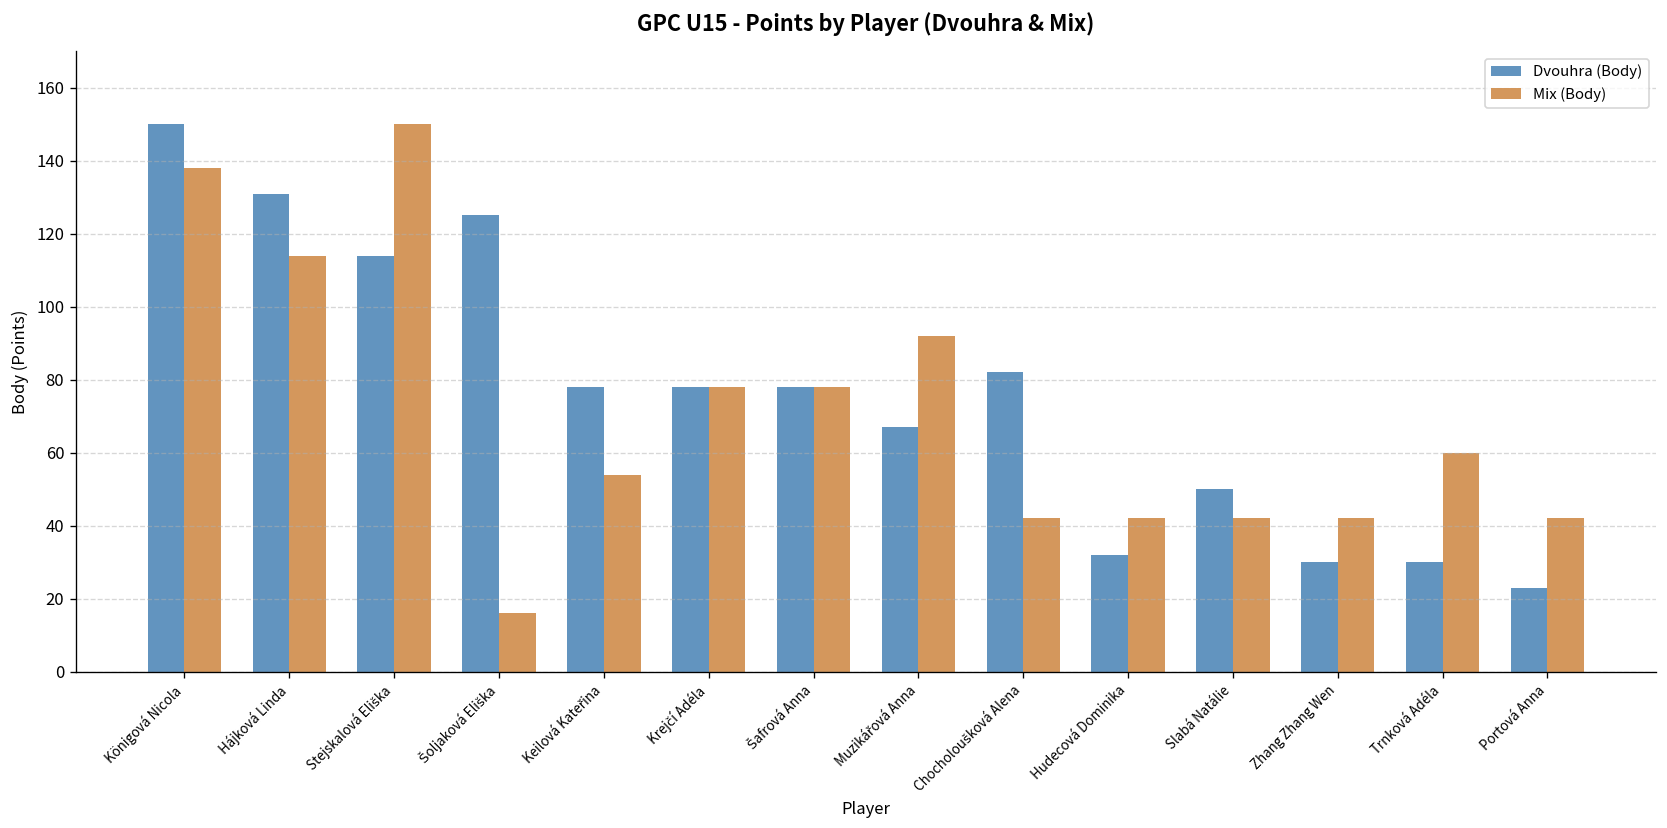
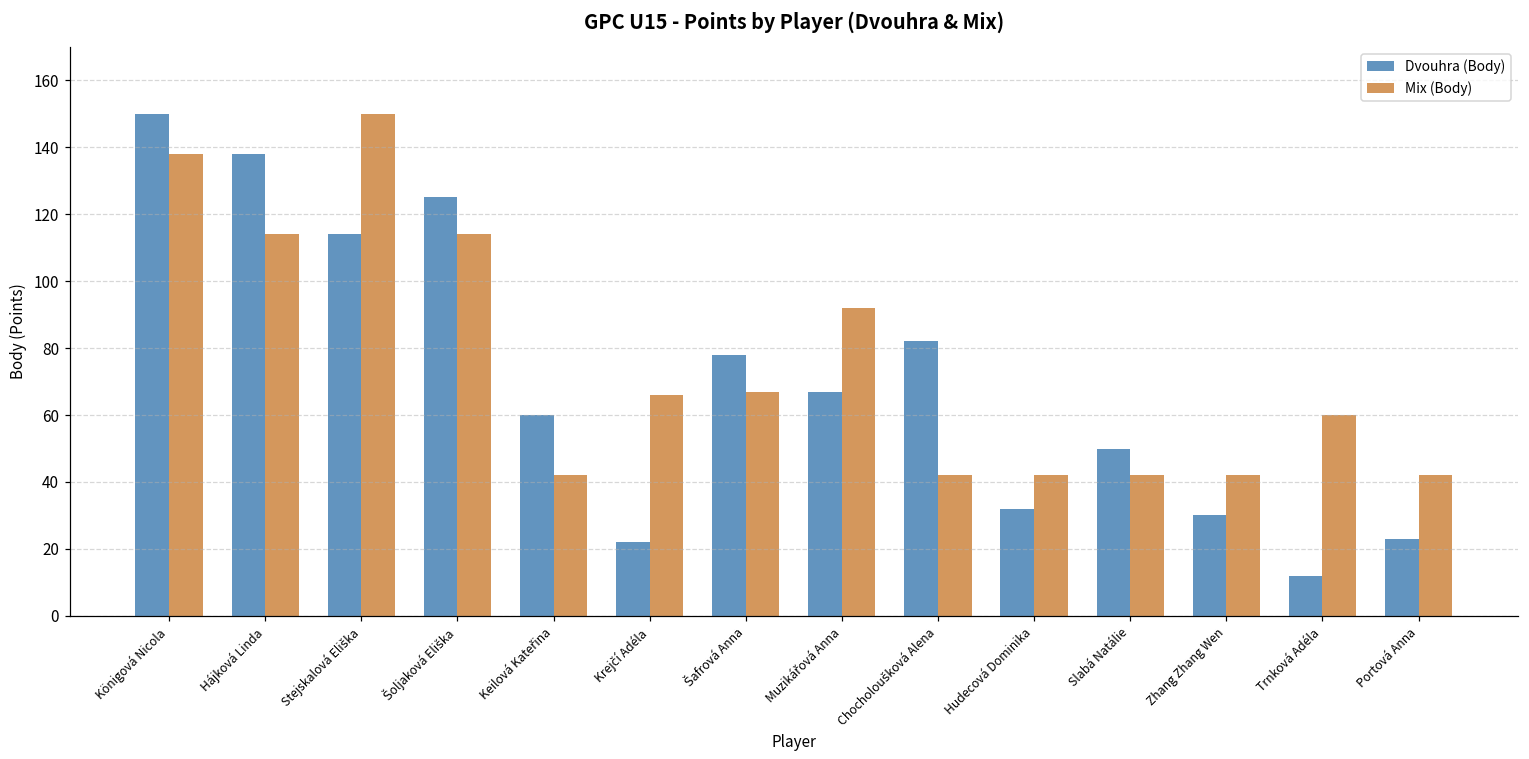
  {
    "Dvouhra (Body)": {
      "Königová Nicola": 150,
-     "Hájková Linda": 131,
+     "Hájková Linda": 138,
      "Stejskalová Eliška": 114,
      "Šoljaková Eliška": 125,
-     "Keilová Kateřina": 78,
-     "Krejčí Adéla": 78,
+     "Keilová Kateřina": 60,
+     "Krejčí Adéla": 22,
      "Šafrová Anna": 78,
      "Muzikářová Anna": 67,
      "Chocholoušková Alena": 82,
      "Hudecová Dominika": 32,
      "Slabá Natálie": 50,
      "Zhang Zhang Wen": 30,
-     "Trnková Adéla": 30,
+     "Trnková Adéla": 12,
      "Portová Anna": 23
    },
    "Mix (Body)": {
      "Königová Nicola": 138,
      "Hájková Linda": 114,
      "Stejskalová Eliška": 150,
-     "Šoljaková Eliška": 16,
-     "Keilová Kateřina": 54,
-     "Krejčí Adéla": 78,
-     "Šafrová Anna": 78,
+     "Šoljaková Eliška": 114,
+     "Keilová Kateřina": 42,
+     "Krejčí Adéla": 66,
+     "Šafrová Anna": 67,
      "Muzikářová Anna": 92,
      "Chocholoušková Alena": 42,
      "Hudecová Dominika": 42,
      "Slabá Natálie": 42,
      "Zhang Zhang Wen": 42,
      "Trnková Adéla": 60,
      "Portová Anna": 42
    }
  }
